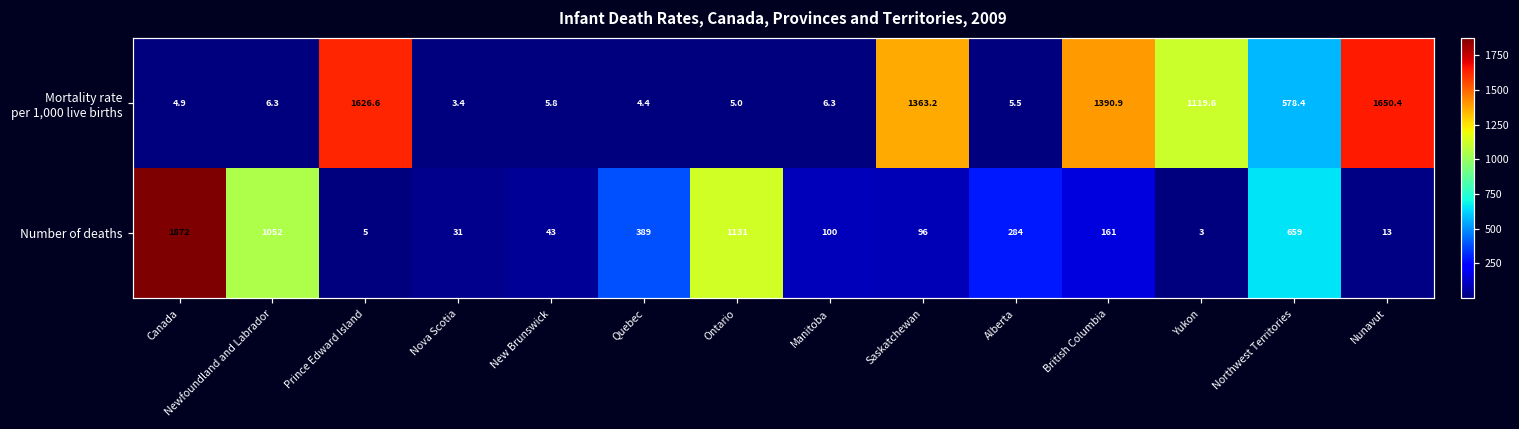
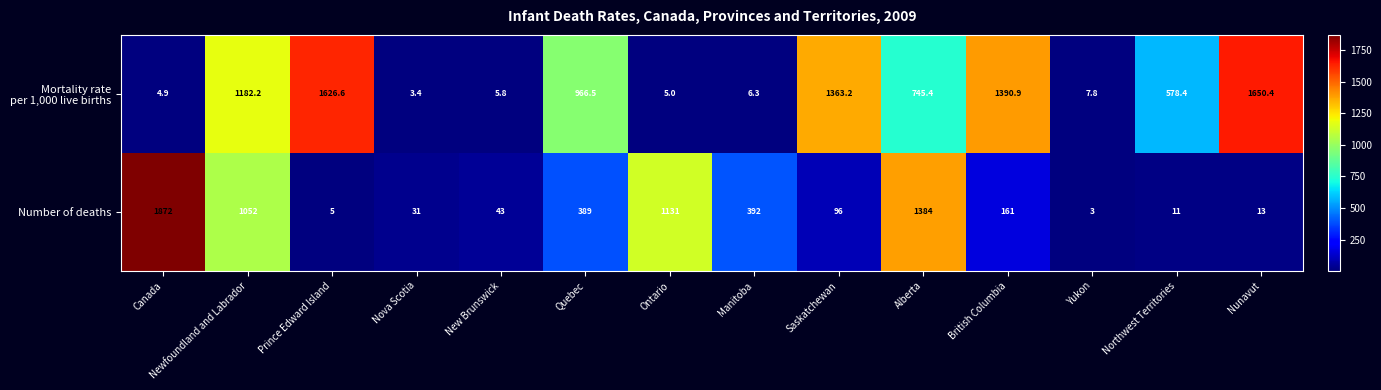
  {
    "Mortality rate per 1,000 live births": {
      "Canada": 4.9,
-     "Newfoundland and Labrador": 6.3,
+     "Newfoundland and Labrador": 1182.2,
      "Prince Edward Island": 1626.6,
      "Nova Scotia": 3.4,
      "New Brunswick": 5.8,
-     "Quebec": 4.4,
+     "Quebec": 966.5,
      "Ontario": 5.0,
      "Manitoba": 6.3,
      "Saskatchewan": 1363.2,
-     "Alberta": 5.5,
+     "Alberta": 745.4,
      "British Columbia": 1390.9,
-     "Yukon": 1119.6,
+     "Yukon": 7.8,
      "Northwest Territories": 578.4,
      "Nunavut": 1650.4
    },
    "Number of deaths": {
      "Canada": 1872,
      "Newfoundland and Labrador": 1052,
      "Prince Edward Island": 5,
      "Nova Scotia": 31,
      "New Brunswick": 43,
      "Quebec": 389,
      "Ontario": 1131,
-     "Manitoba": 100,
+     "Manitoba": 392,
      "Saskatchewan": 96,
-     "Alberta": 284,
+     "Alberta": 1384,
      "British Columbia": 161,
      "Yukon": 3,
-     "Northwest Territories": 659,
+     "Northwest Territories": 11,
      "Nunavut": 13
    }
  }
